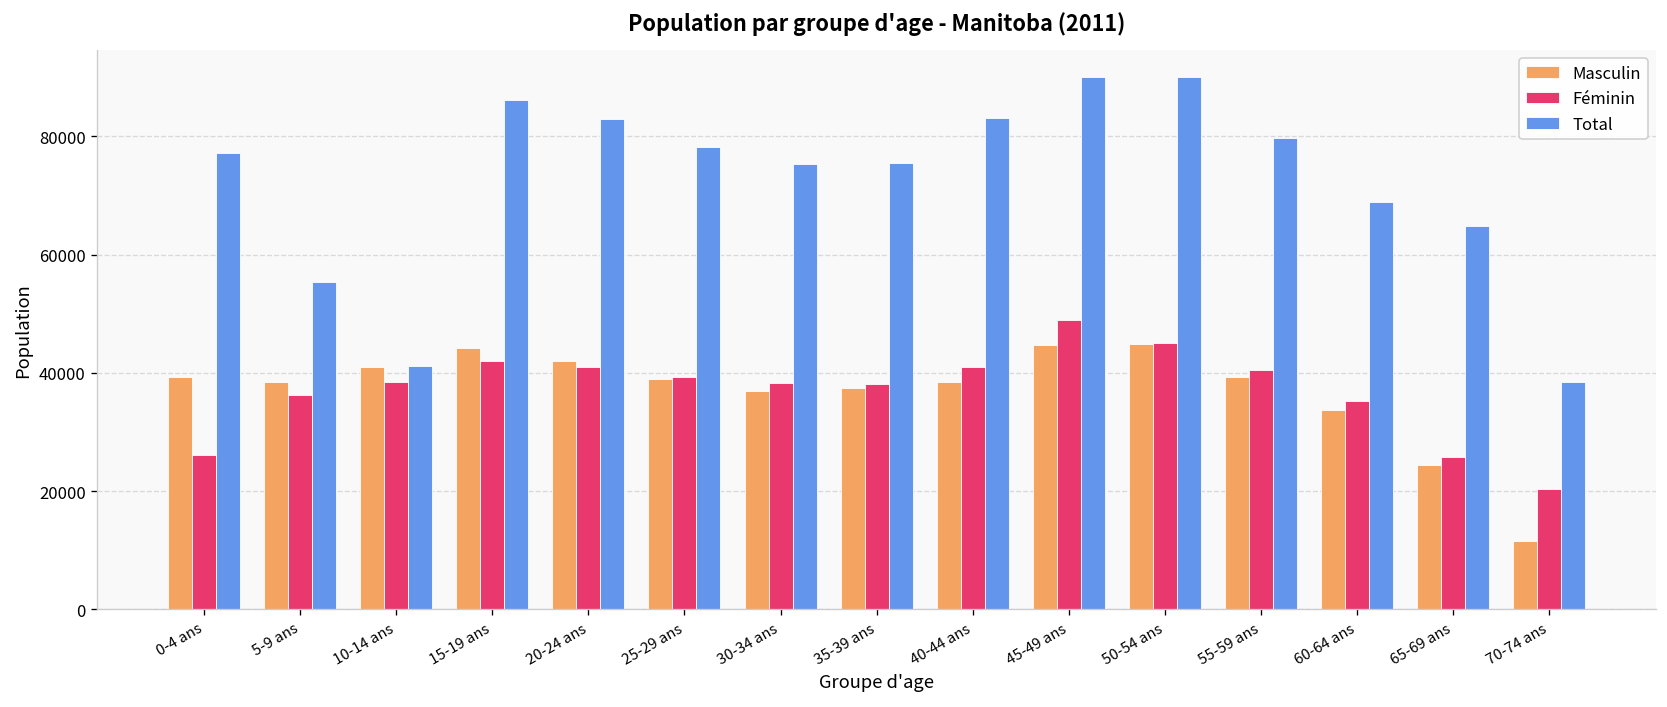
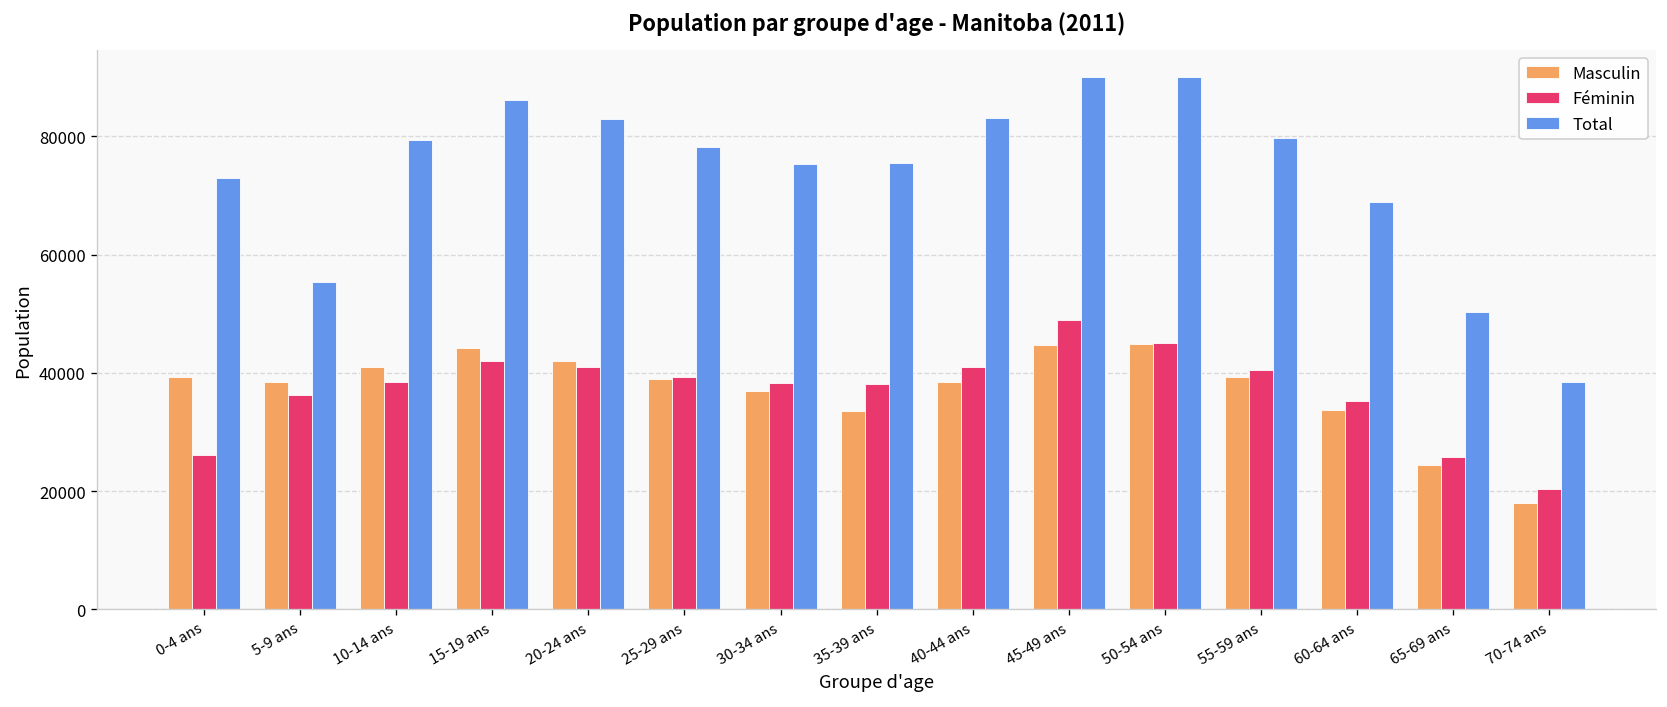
  {
    "Masculin": {
      "0-4 ans": 39000,
      "5-9 ans": 38000,
      "10-14 ans": 41000,
      "15-19 ans": 44000,
      "20-24 ans": 42000,
      "25-29 ans": 39000,
      "30-34 ans": 37000,
-     "35-39 ans": 37000,
+     "35-39 ans": 34000,
      "40-44 ans": 38000,
      "45-49 ans": 45000,
      "50-54 ans": 45000,
      "55-59 ans": 39000,
      "60-64 ans": 34000,
      "65-69 ans": 24000,
-     "70-74 ans": 12000
+     "70-74 ans": 18000
    },
    "Féminin": {
      "0-4 ans": 26000,
      "5-9 ans": 36000,
      "10-14 ans": 38000,
      "15-19 ans": 42000,
      "20-24 ans": 41000,
      "25-29 ans": 39000,
      "30-34 ans": 38000,
      "35-39 ans": 38000,
      "40-44 ans": 41000,
      "45-49 ans": 49000,
      "50-54 ans": 45000,
      "55-59 ans": 40000,
      "60-64 ans": 35000,
      "65-69 ans": 26000,
      "70-74 ans": 20000
    },
    "Total": {
-     "0-4 ans": 77000,
+     "0-4 ans": 73000,
      "5-9 ans": 55000,
-     "10-14 ans": 41000,
+     "10-14 ans": 79000,
      "15-19 ans": 86000,
      "20-24 ans": 83000,
      "25-29 ans": 78000,
      "30-34 ans": 75000,
      "35-39 ans": 76000,
      "40-44 ans": 83000,
      "45-49 ans": 90000,
      "50-54 ans": 90000,
      "55-59 ans": 80000,
      "60-64 ans": 69000,
-     "65-69 ans": 65000,
+     "65-69 ans": 50000,
      "70-74 ans": 38000
    }
  }
